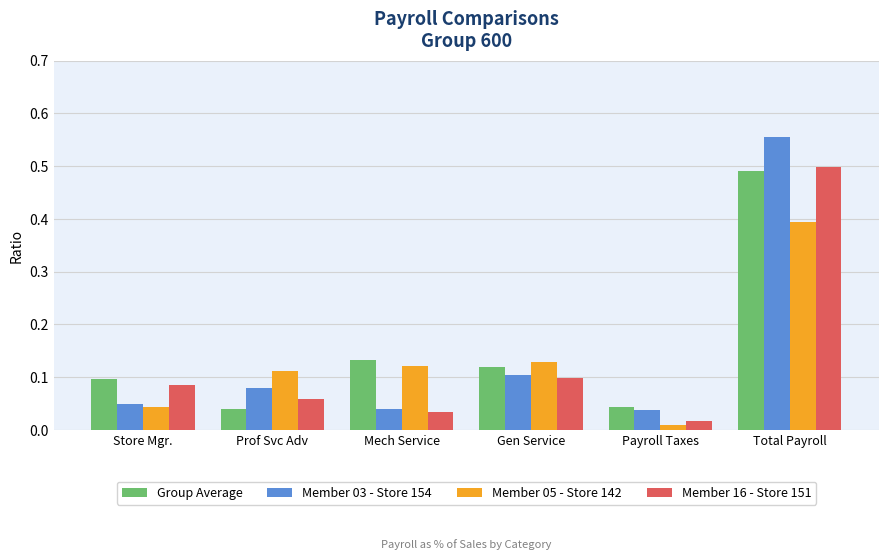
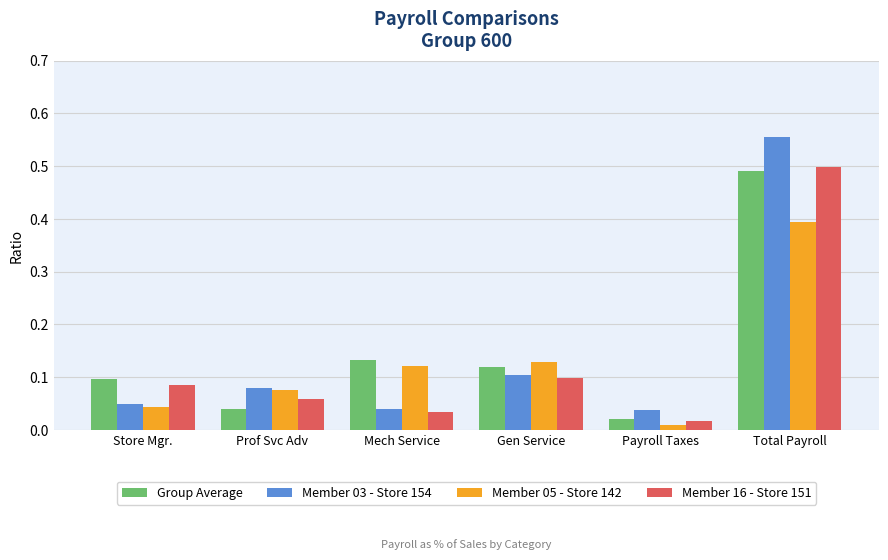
  {
    "Group Average": {
      "Store Mgr.": 0.10,
      "Prof Svc Adv": 0.04,
      "Mech Service": 0.13,
      "Gen Service": 0.12,
-     "Payroll Taxes": 0.04,
+     "Payroll Taxes": 0.02,
      "Total Payroll": 0.49
    },
    "Member 03 - Store 154": {
      "Store Mgr.": 0.05,
      "Prof Svc Adv": 0.08,
      "Mech Service": 0.04,
      "Gen Service": 0.10,
      "Payroll Taxes": 0.04,
      "Total Payroll": 0.56
    },
    "Member 05 - Store 142": {
      "Store Mgr.": 0.04,
-     "Prof Svc Adv": 0.11,
+     "Prof Svc Adv": 0.08,
      "Mech Service": 0.12,
      "Gen Service": 0.13,
      "Payroll Taxes": 0.01,
      "Total Payroll": 0.39
    },
    "Member 16 - Store 151": {
      "Store Mgr.": 0.08,
      "Prof Svc Adv": 0.06,
      "Mech Service": 0.03,
      "Gen Service": 0.10,
      "Payroll Taxes": 0.02,
      "Total Payroll": 0.50
    }
  }
